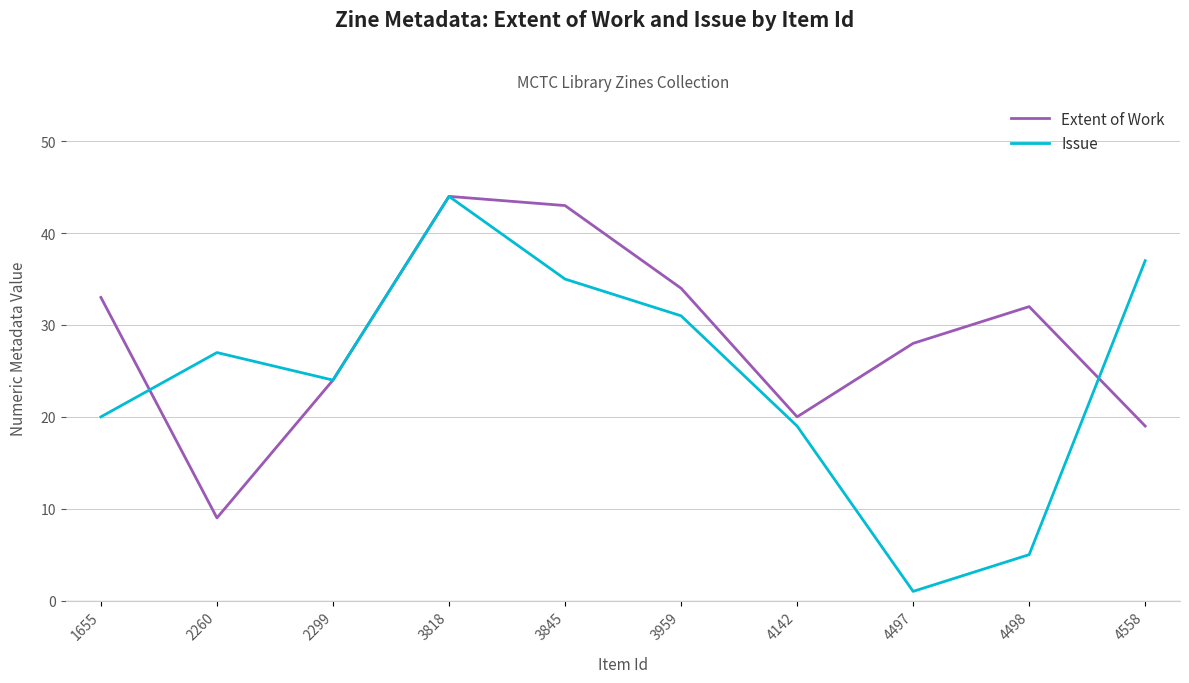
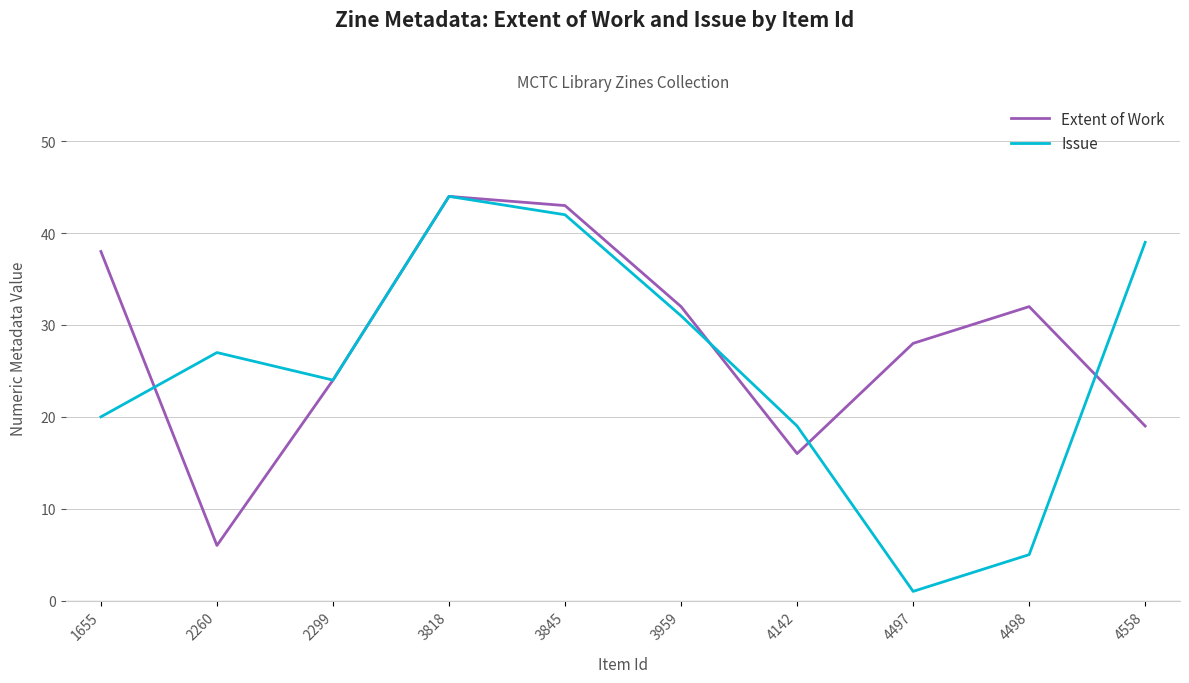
  {
    "Extent of Work": {
-     "1655": 33,
-     "2260": 9,
+     "1655": 38,
+     "2260": 6,
      "3845": 43,
-     "3959": 34,
-     "4142": 20,
+     "3959": 32,
+     "4142": 16,
      "4497": 28,
      "4498": 32,
      "4558": 19
    },
    "Issue": {
      "1655": 20,
      "2260": 27,
-     "3845": 35,
+     "3845": 42,
      "3959": 31,
      "4142": 19,
      "4497": 1,
      "4498": 5,
-     "4558": 37
+     "4558": 39
    }
  }
